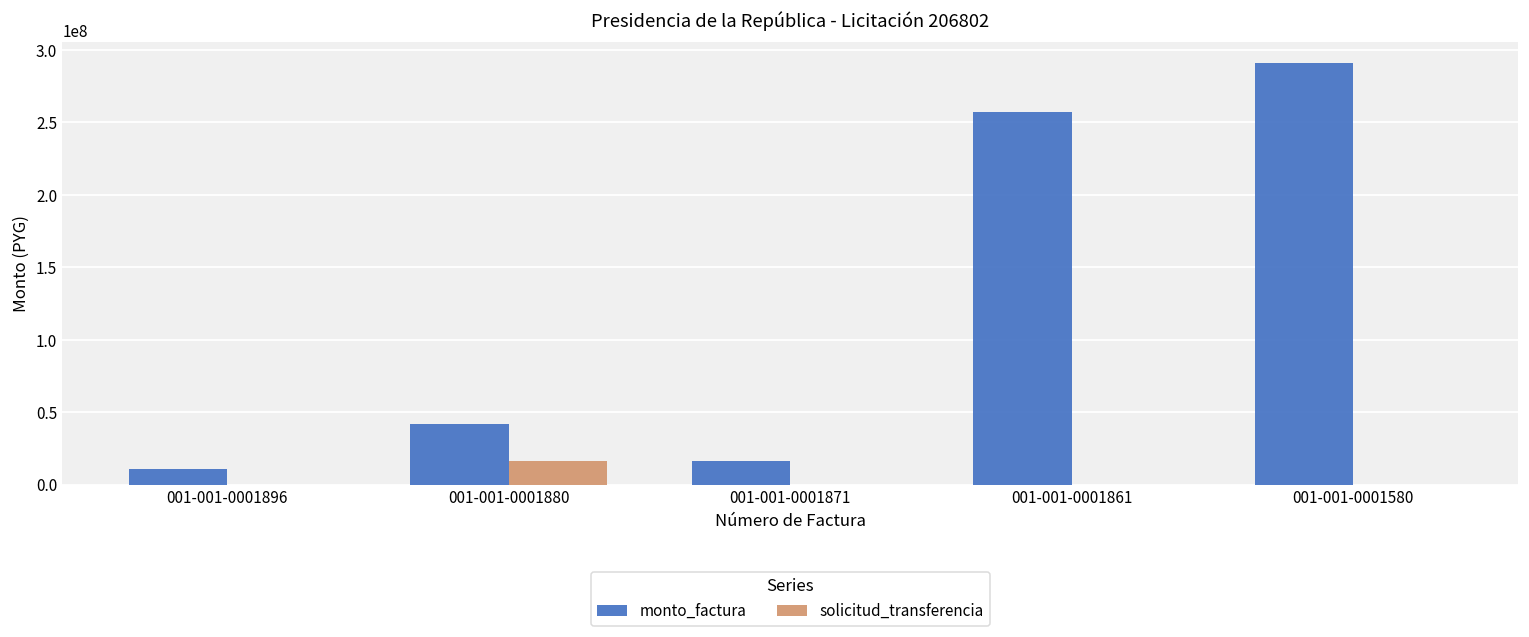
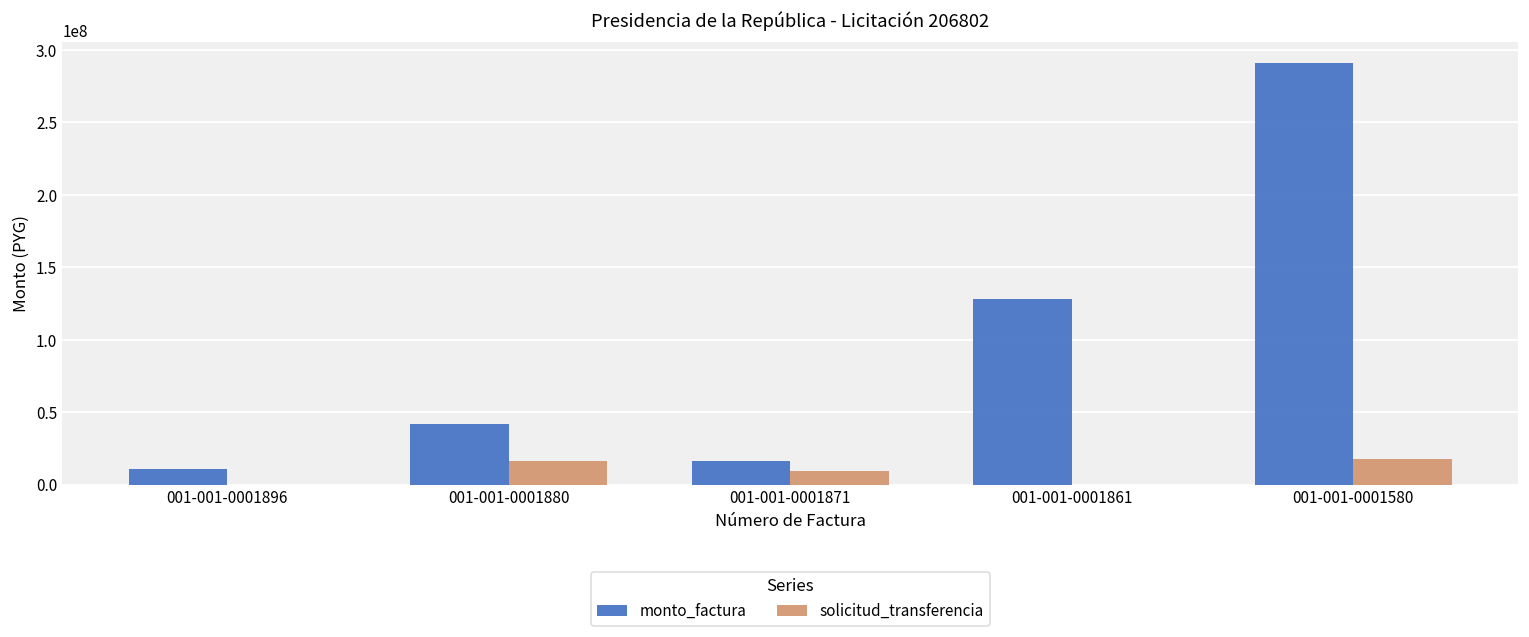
  {
    "monto_factura": {
      "001-001-0001896": 10000000,
      "001-001-0001880": 42000000,
      "001-001-0001871": 16000000,
-     "001-001-0001861": 257000000,
+     "001-001-0001861": 128000000,
      "001-001-0001580": 291000000
    },
    "solicitud_transferencia": {
      "001-001-0001880": 16000000,
-     "001-001-0001871": 0,
-     "001-001-0001580": 0
+     "001-001-0001871": 10000000,
+     "001-001-0001580": 17000000
    }
  }
